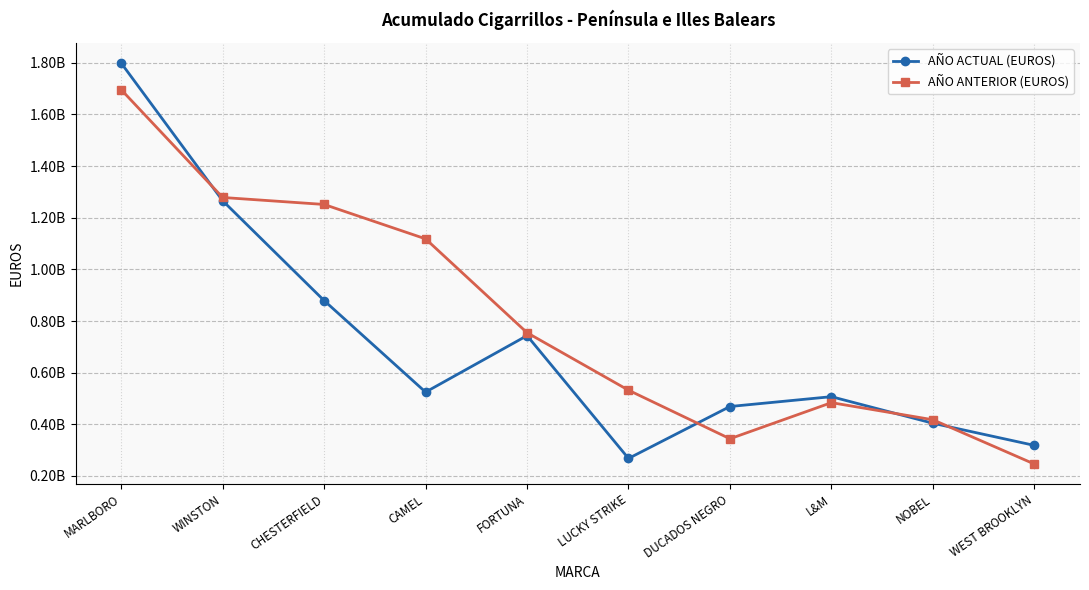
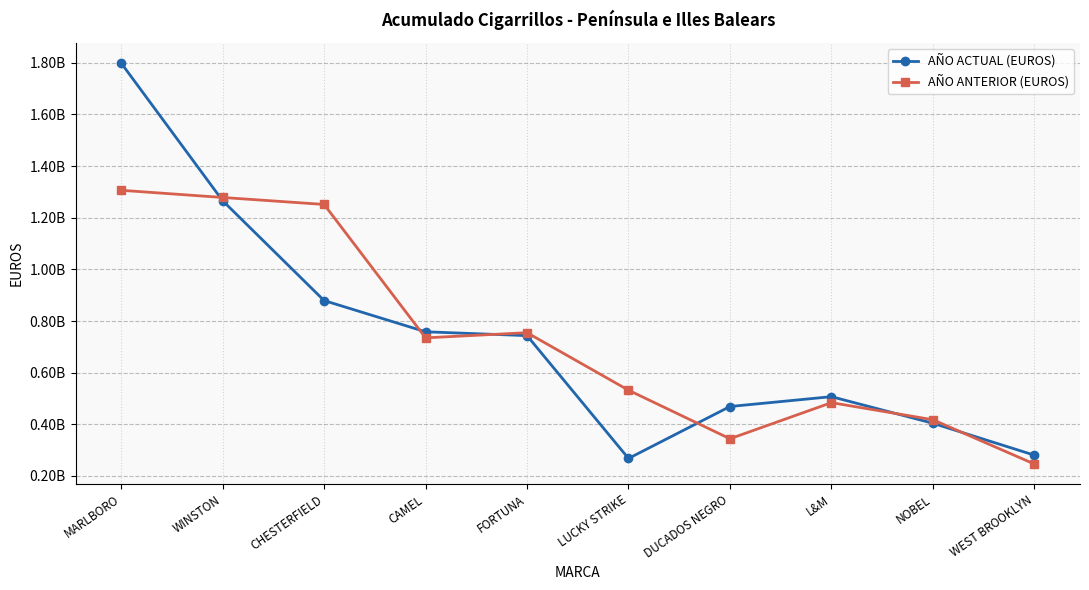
  {
    "AÑO ACTUAL (EUROS)": {
      "MARLBORO": 1800000000,
      "WINSTON": 1270000000,
      "CHESTERFIELD": 880000000,
-     "CAMEL": 520000000,
+     "CAMEL": 760000000,
      "FORTUNA": 740000000,
      "LUCKY STRIKE": 270000000,
      "DUCADOS NEGRO": 470000000,
      "L&M": 510000000,
      "NOBEL": 400000000,
-     "WEST BROOKLYN": 320000000
+     "WEST BROOKLYN": 280000000
    },
    "AÑO ANTERIOR (EUROS)": {
-     "MARLBORO": 1700000000,
+     "MARLBORO": 1310000000,
      "WINSTON": 1280000000,
      "CHESTERFIELD": 1250000000,
-     "CAMEL": 1120000000,
+     "CAMEL": 730000000,
      "FORTUNA": 750000000,
      "LUCKY STRIKE": 530000000,
      "DUCADOS NEGRO": 340000000,
      "L&M": 480000000,
      "NOBEL": 420000000,
      "WEST BROOKLYN": 250000000
    }
  }
